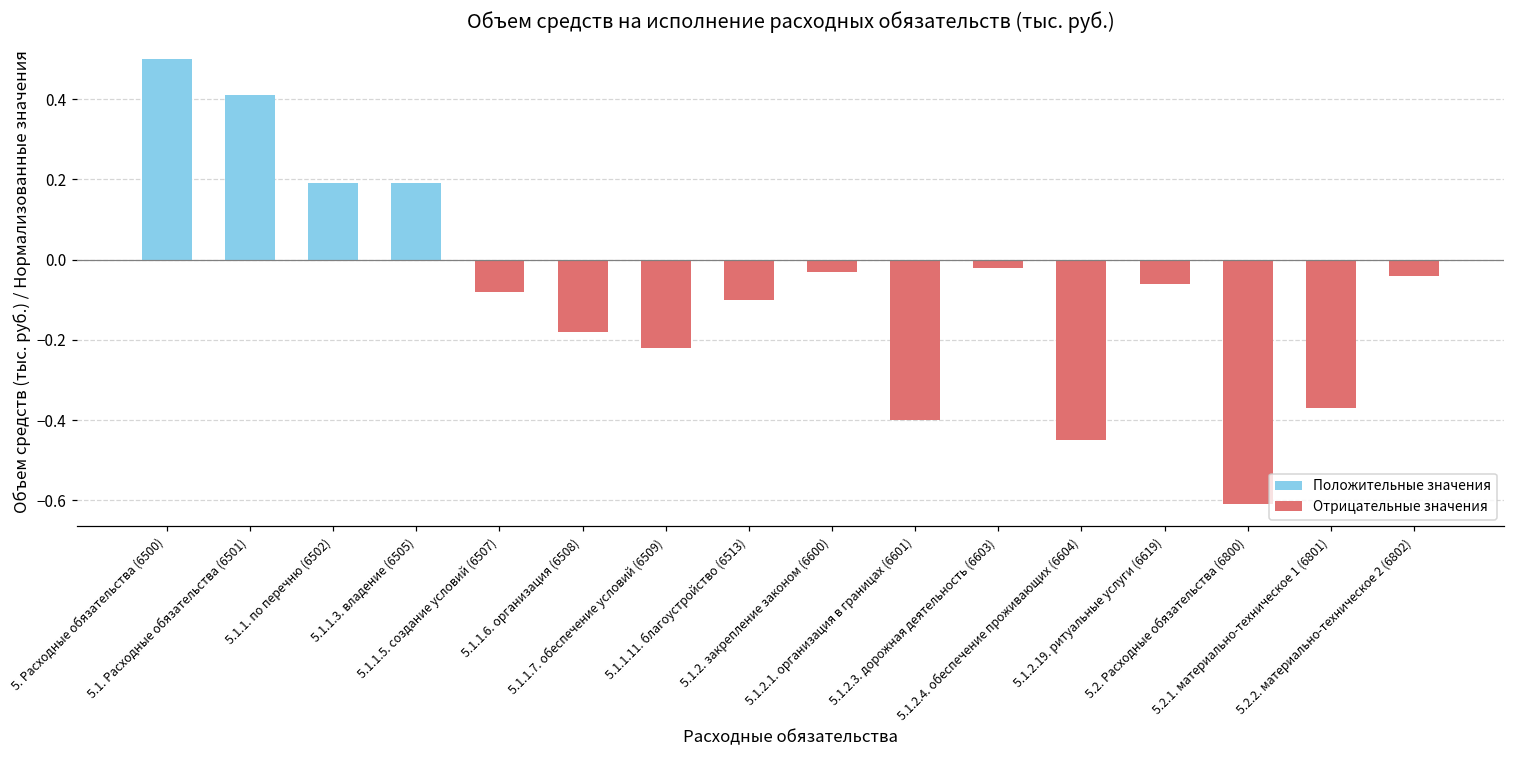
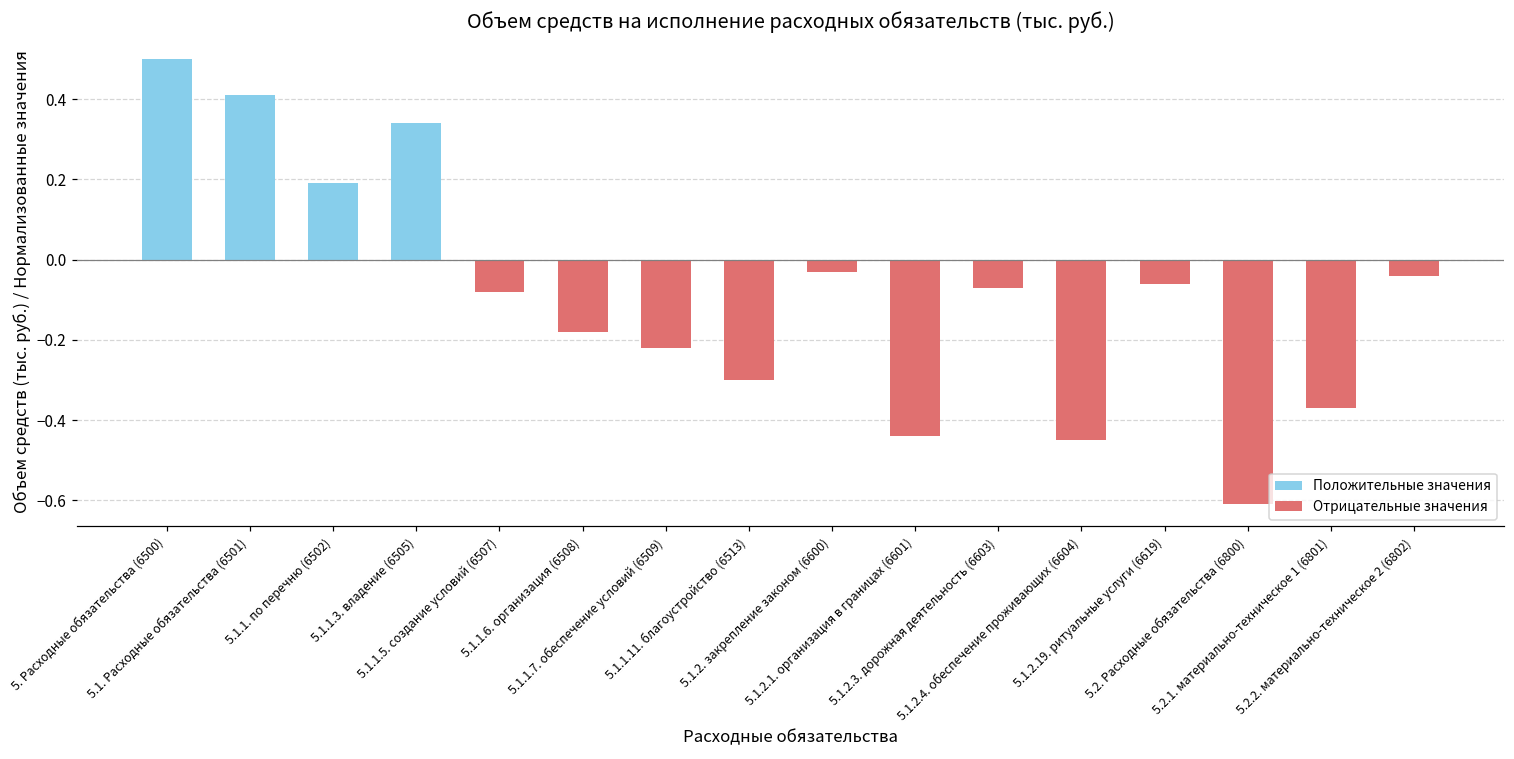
  {
    "5. Расходные обязательства (6500)": 0.50,
    "5.1. Расходные обязательства (6501)": 0.41,
    "5.1.1. по перечню (6502)": 0.19,
-   "5.1.1.3. владение (6505)": 0.19,
+   "5.1.1.3. владение (6505)": 0.34,
    "5.1.1.5. создание условий (6507)": -0.08,
    "5.1.1.6. организация (6508)": -0.18,
    "5.1.1.7. обеспечение условий (6509)": -0.22,
-   "5.1.1.11. благоустройство (6513)": -0.1,
+   "5.1.1.11. благоустройство (6513)": -0.3,
    "5.1.2. закрепление законом (6600)": -0.03,
-   "5.1.2.1. организация в границах (6601)": -0.40,
-   "5.1.2.3. дорожная деятельность (6603)": -0.02,
+   "5.1.2.1. организация в границах (6601)": -0.44,
+   "5.1.2.3. дорожная деятельность (6603)": -0.07,
    "5.1.2.4. обеспечение проживающих (6604)": -0.45,
    "5.1.2.19. ритуальные услуги (6619)": -0.06,
    "5.2. Расходные обязательства (6800)": -0.61,
    "5.2.1. материально-техническое 1 (6801)": -0.37,
    "5.2.2. материально-техническое 2 (6802)": -0.04
  }
